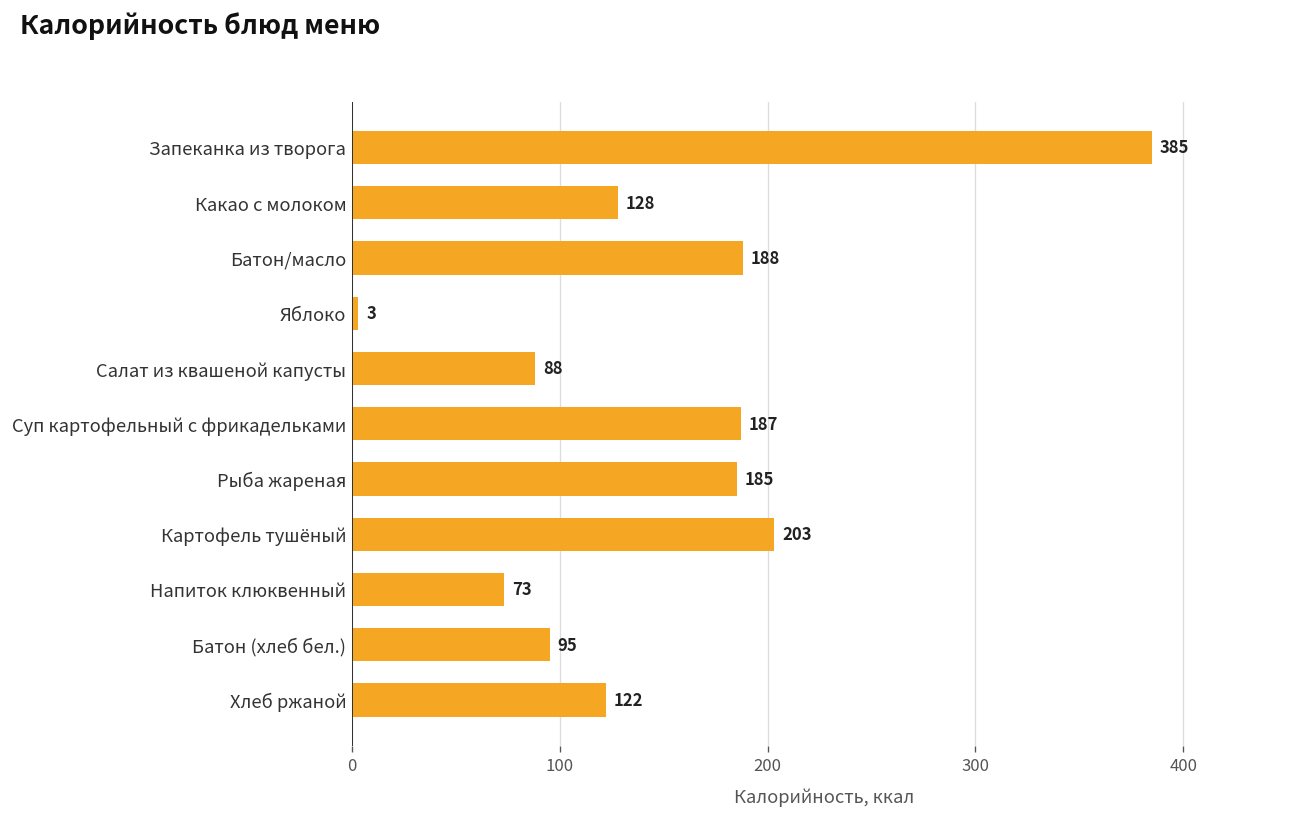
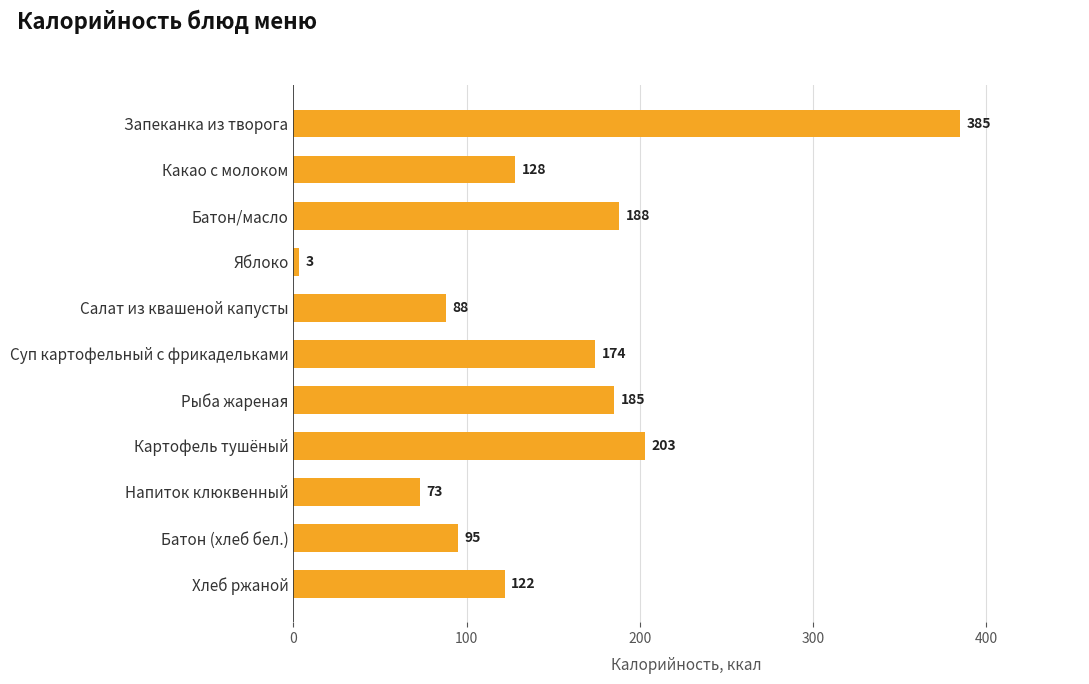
  {
    "Запеканка из творога": 385,
    "Какао с молоком": 128,
    "Батон/масло": 188,
    "Яблоко": 3,
    "Салат из квашеной капусты": 88,
-   "Суп картофельный с фрикадельками": 187,
+   "Суп картофельный с фрикадельками": 174,
    "Рыба жареная": 185,
    "Картофель тушёный": 203,
    "Напиток клюквенный": 73,
    "Батон (хлеб бел.)": 95,
    "Хлеб ржаной": 122
  }
